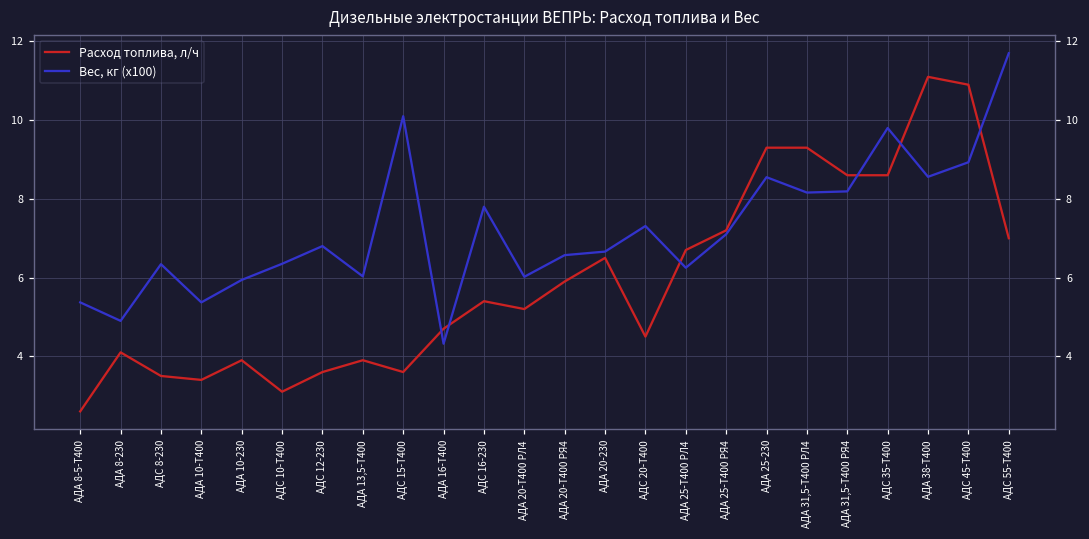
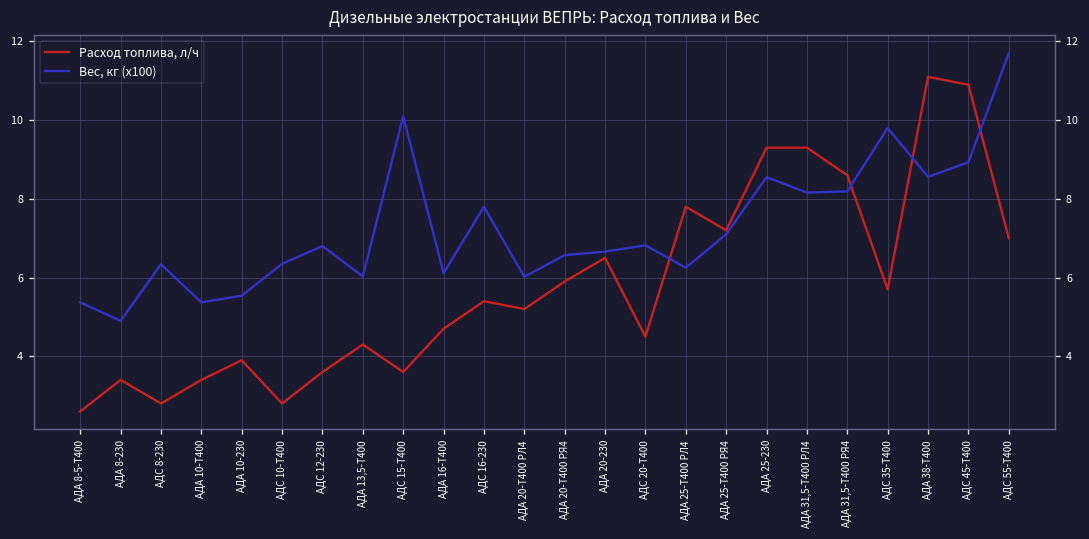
  {
    "Расход топлива, л/ч": {
      "АДА 8-5-Т400": 2.6,
-     "АДА 8-230": 4.1,
-     "АДС 8-230": 3.5,
+     "АДА 8-230": 3.4,
+     "АДС 8-230": 2.8,
      "АДА 10-Т400": 3.4,
      "АДА 10-230": 3.9,
-     "АДС 10-Т400": 3.1,
+     "АДС 10-Т400": 2.8,
      "АДС 12-230": 3.6,
-     "АДА 13,5-Т400": 3.9,
+     "АДА 13,5-Т400": 4.3,
      "АДС 15-Т400": 3.6,
      "АДА 16-Т400": 4.7,
      "АДС 16-230": 5.4,
      "АДА 20-Т400 РЛ4": 5.2,
      "АДА 20-Т400 РЯ4": 5.9,
      "АДА 20-230": 6.5,
      "АДС 20-Т400": 4.5,
-     "АДА 25-Т400 РЛ4": 6.7,
+     "АДА 25-Т400 РЛ4": 7.8,
      "АДА 25-Т400 РЯ4": 7.2,
      "АДА 25-230": 9.3,
      "АДА 31,5-Т400 РЛ4": 9.3,
      "АДА 31,5-Т400 РЯ4": 8.6,
-     "АДС 35-Т400": 8.6,
+     "АДС 35-Т400": 5.7,
      "АДА 38-Т400": 11.1,
      "АДС 45-Т400": 10.9,
      "АДС 55-Т400": 7.0
    },
    "Вес, кг (x100)": {
      "АДА 8-5-Т400": 5.4,
      "АДА 8-230": 4.9,
      "АДС 8-230": 6.3,
      "АДА 10-Т400": 5.4,
-     "АДА 10-230": 5.9,
+     "АДА 10-230": 5.5,
      "АДС 10-Т400": 6.4,
      "АДС 12-230": 6.8,
      "АДА 13,5-Т400": 6.0,
      "АДС 15-Т400": 10.1,
-     "АДА 16-Т400": 4.3,
+     "АДА 16-Т400": 6.1,
      "АДС 16-230": 7.8,
      "АДА 20-Т400 РЛ4": 6.0,
      "АДА 20-Т400 РЯ4": 6.6,
      "АДА 20-230": 6.7,
-     "АДС 20-Т400": 7.3,
+     "АДС 20-Т400": 6.8,
      "АДА 25-Т400 РЛ4": 6.3,
      "АДА 25-Т400 РЯ4": 7.1,
      "АДА 25-230": 8.6,
      "АДА 31,5-Т400 РЛ4": 8.2,
      "АДА 31,5-Т400 РЯ4": 8.2,
      "АДС 35-Т400": 9.8,
      "АДА 38-Т400": 8.6,
      "АДС 45-Т400": 8.9,
      "АДС 55-Т400": 11.7
    }
  }
